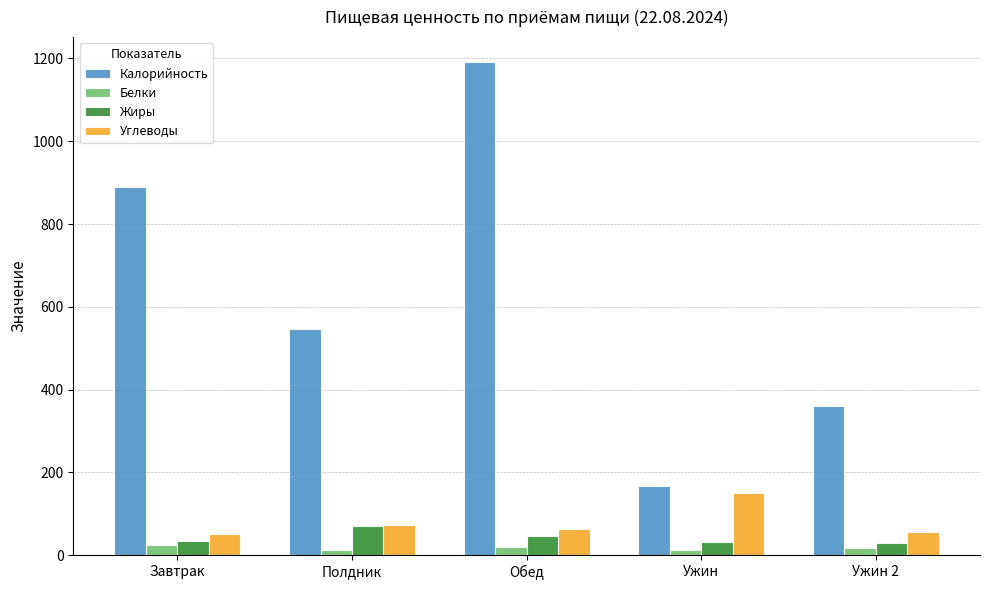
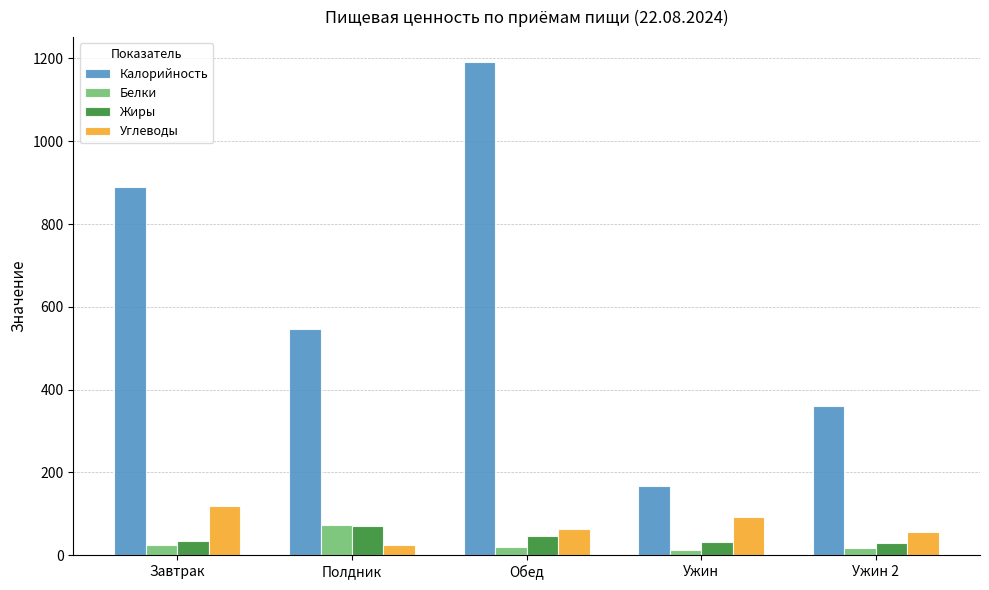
  {
    "Калорийность": {
      "Завтрак": 890,
      "Полдник": 550,
      "Обед": 1190,
      "Ужин": 170,
      "Ужин 2": 360
    },
    "Белки": {
      "Завтрак": 20,
-     "Полдник": 10,
+     "Полдник": 70,
      "Обед": 20,
      "Ужин": 10,
      "Ужин 2": 20
    },
    "Жиры": {
      "Завтрак": 40,
      "Полдник": 70,
      "Обед": 50,
      "Ужин": 30,
      "Ужин 2": 30
    },
    "Углеводы": {
-     "Завтрак": 50,
-     "Полдник": 70,
+     "Завтрак": 120,
+     "Полдник": 20,
      "Обед": 60,
-     "Ужин": 150,
+     "Ужин": 90,
      "Ужин 2": 60
    }
  }
